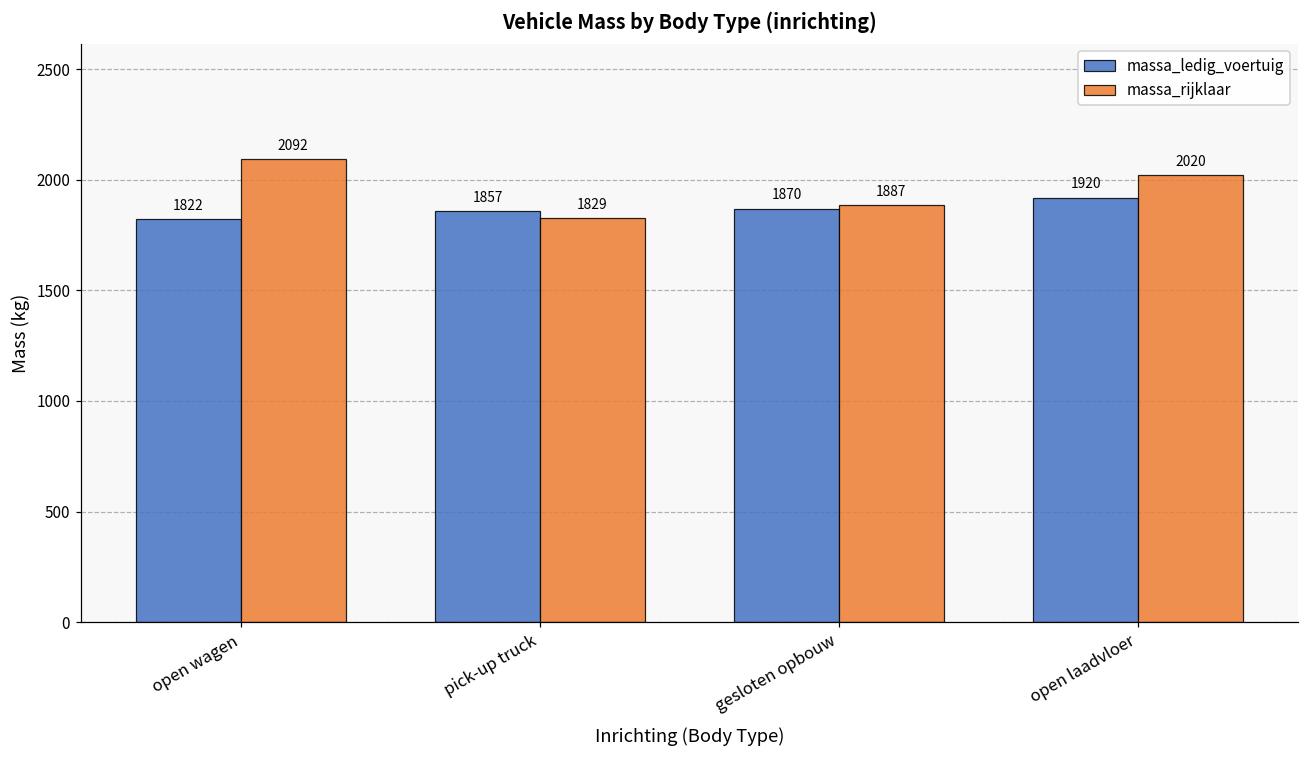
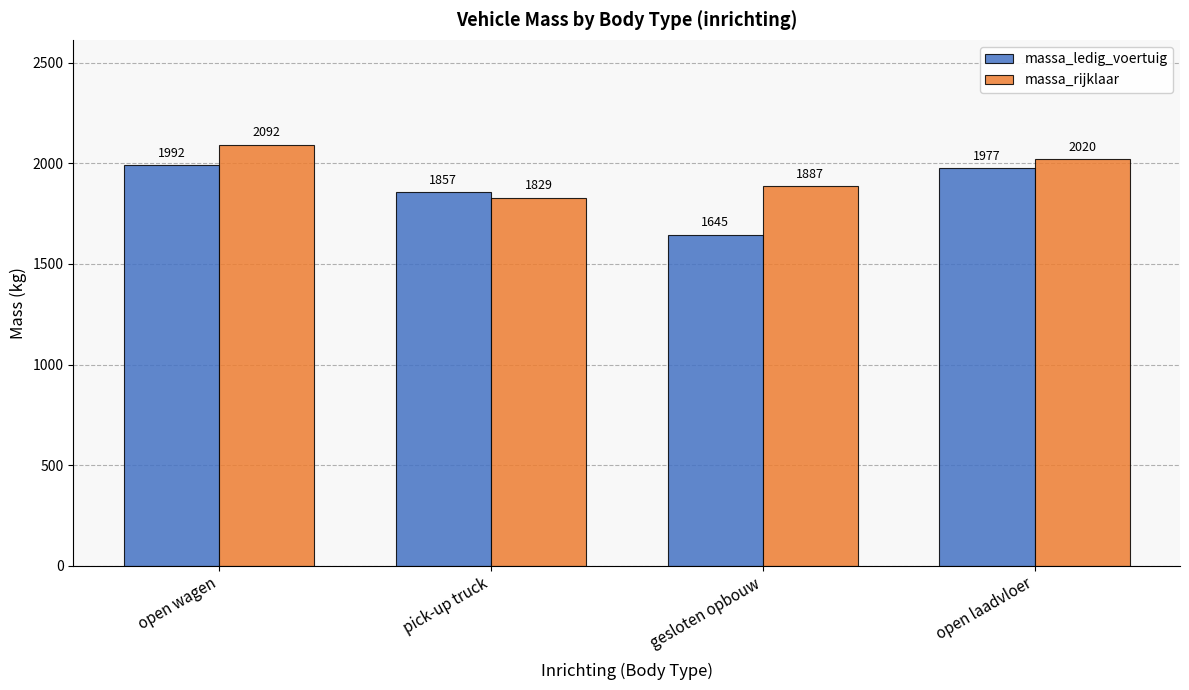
  {
    "massa_ledig_voertuig": {
-     "open wagen": 1822,
+     "open wagen": 1992,
      "pick-up truck": 1857,
-     "gesloten opbouw": 1870,
-     "open laadvloer": 1920
+     "gesloten opbouw": 1645,
+     "open laadvloer": 1977
    },
    "massa_rijklaar": {
      "open wagen": 2092,
      "pick-up truck": 1829,
      "gesloten opbouw": 1887,
      "open laadvloer": 2020
    }
  }
